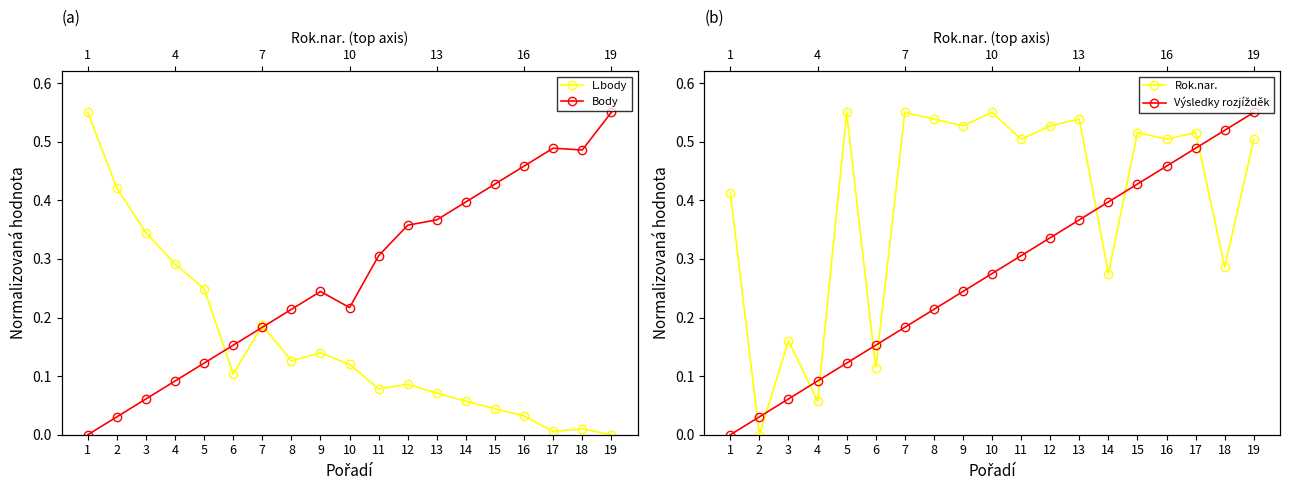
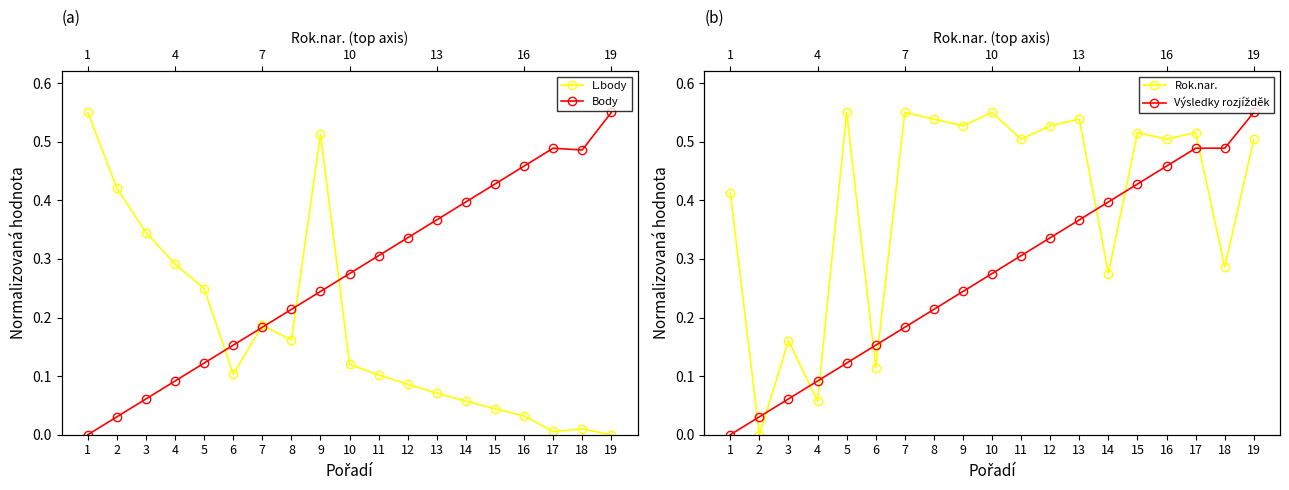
  {
    "(a)": {
      "L.body": {
        "1": 0.55,
        "2": 0.42,
        "3": 0.34,
        "4": 0.29,
        "5": 0.25,
        "6": 0.10,
-       "8": 0.13,
-       "9": 0.14,
+       "8": 0.16,
+       "9": 0.51,
        "10": 0.12,
-       "11": 0.08,
+       "11": 0.10,
        "12": 0.09,
        "13": 0.07,
        "14": 0.06,
        "15": 0.04,
        "16": 0.03,
        "17": 0.01,
        "18": 0.01,
        "19": 0.00
      },
      "Body": {
        "1": 0.00,
        "2": 0.03,
        "3": 0.06,
        "4": 0.09,
        "5": 0.12,
        "6": 0.15,
        "8": 0.21,
        "9": 0.24,
-       "10": 0.22,
+       "10": 0.28,
        "11": 0.31,
-       "12": 0.36,
+       "12": 0.34,
        "13": 0.37,
        "14": 0.40,
        "15": 0.43,
        "16": 0.46,
        "17": 0.49,
        "18": 0.49,
        "19": 0.55
      }
    },
    "(b)": {
      "Rok.nar.": {
        "1": 0.41,
        "2": 0.00,
        "3": 0.16,
        "4": 0.06,
        "5": 0.55,
        "6": 0.11,
        "7": 0.55,
        "8": 0.54,
        "9": 0.53,
        "10": 0.55,
        "11": 0.50,
        "12": 0.53,
        "13": 0.54,
        "14": 0.28,
        "15": 0.52,
        "16": 0.50,
        "17": 0.52,
        "18": 0.29,
        "19": 0.50
      },
      "Výsledky rozjížděk": {
        "1": 0.00,
        "2": 0.03,
        "3": 0.06,
        "4": 0.09,
        "5": 0.12,
        "6": 0.15,
        "7": 0.18,
        "8": 0.21,
        "9": 0.24,
        "10": 0.28,
        "11": 0.31,
        "12": 0.34,
        "13": 0.37,
        "14": 0.40,
        "15": 0.43,
        "16": 0.46,
        "17": 0.49,
-       "18": 0.52
+       "18": 0.49
      }
    }
  }
